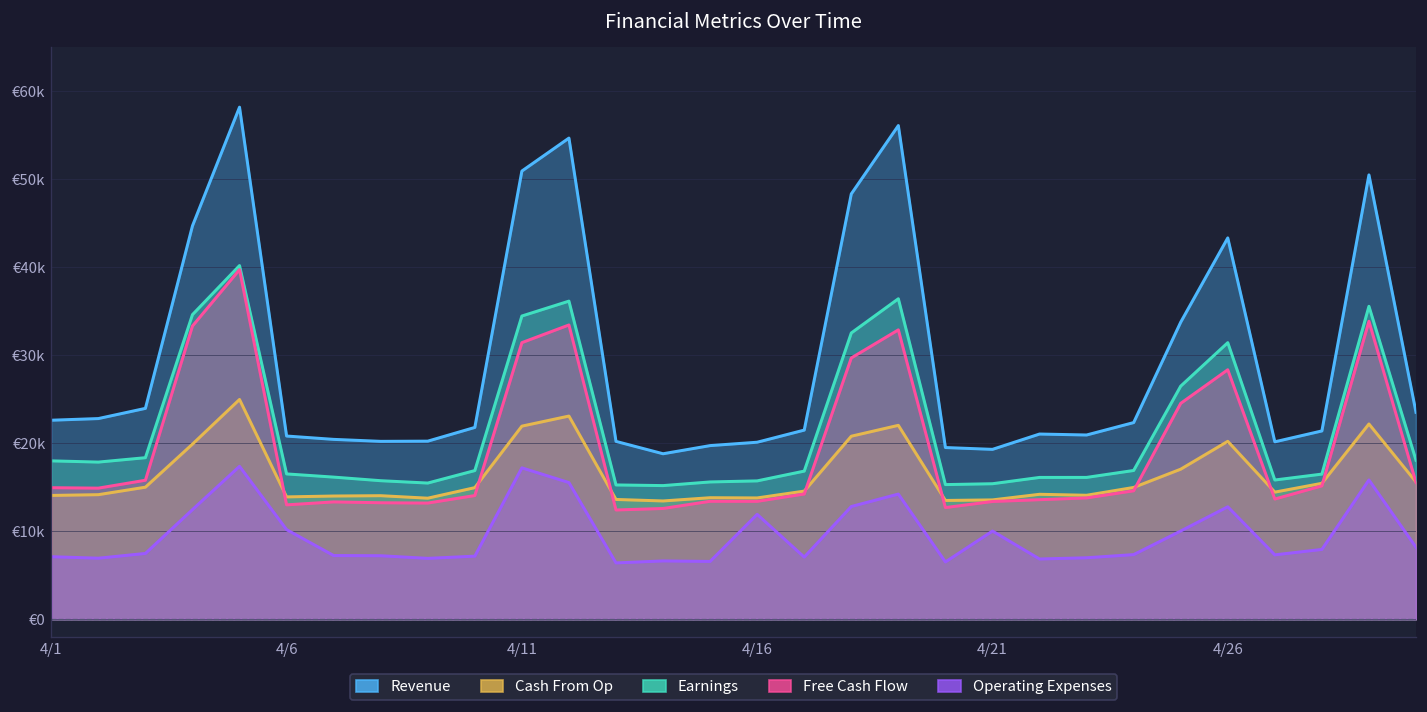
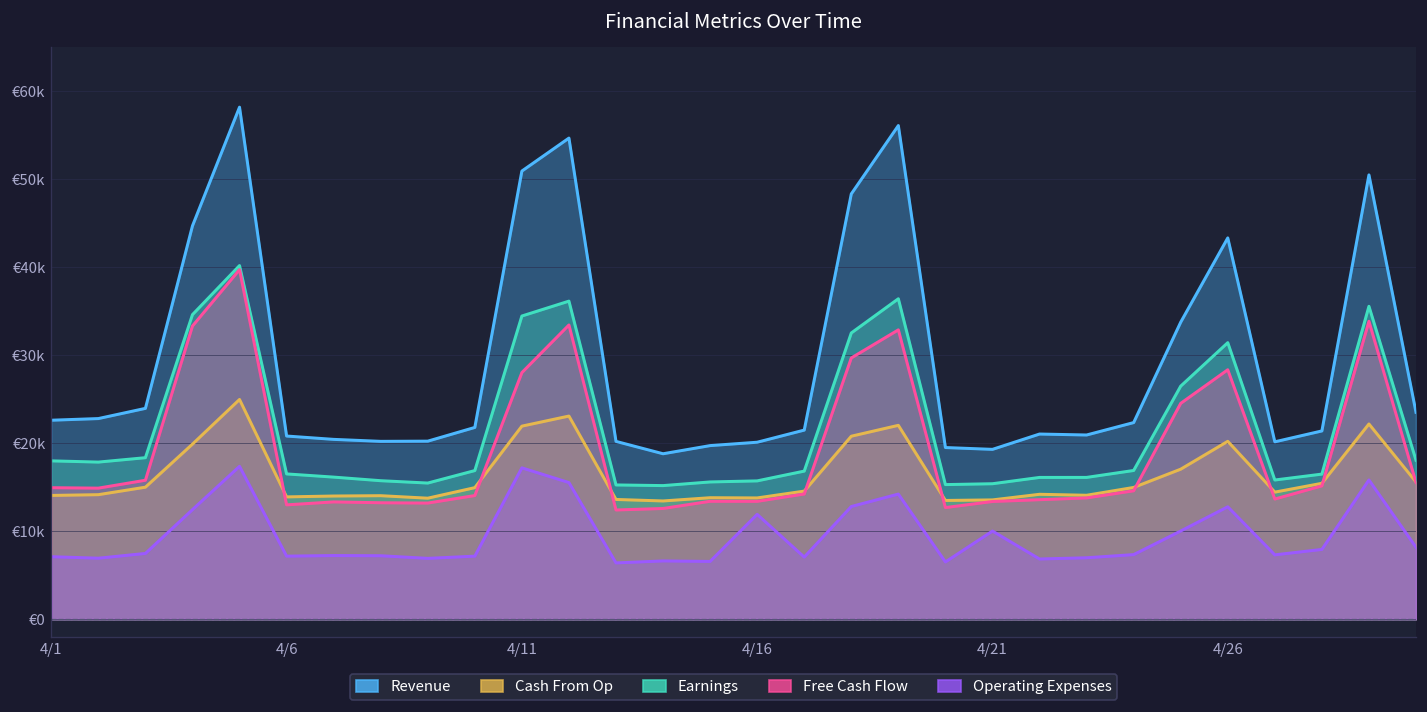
  {
    "Cash From Op": {
      "4/1": "€14000",
      "4/6": "€14000",
      "4/11": "€22000",
      "4/16": "€14000",
      "4/26": "€20000"
    },
    "Free Cash Flow": {
      "4/1": "€15000",
      "4/6": "€13000",
-     "4/11": "€31000",
+     "4/11": "€28000",
      "4/16": "€13000",
      "4/26": "€28000"
    },
    "Operating Expenses": {
      "4/1": "€7000",
-     "4/6": "€10000",
+     "4/6": "€7000",
      "4/11": "€17000",
      "4/16": "€12000",
      "4/21": "€10000",
      "4/26": "€13000"
    }
  }
